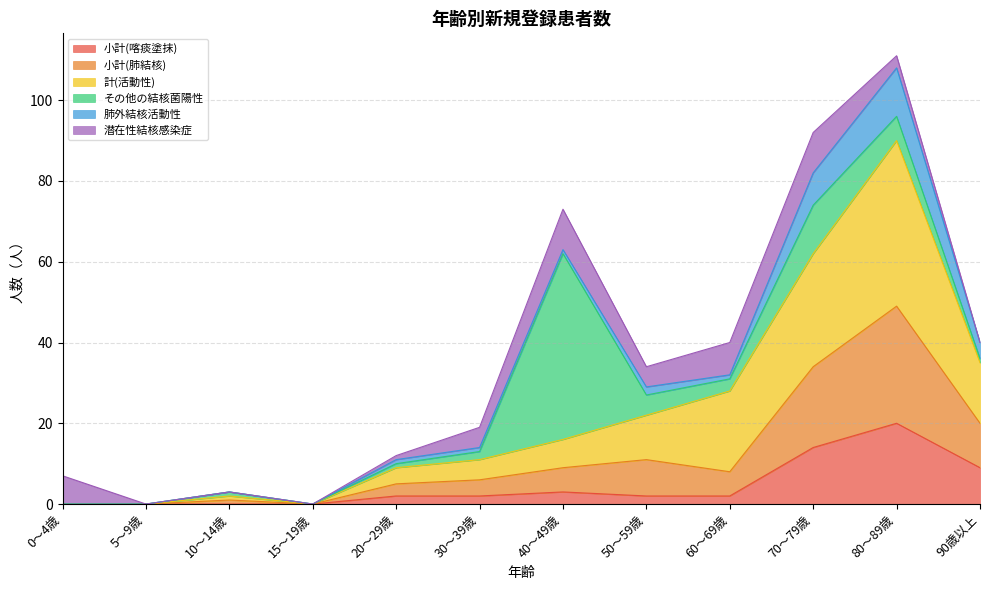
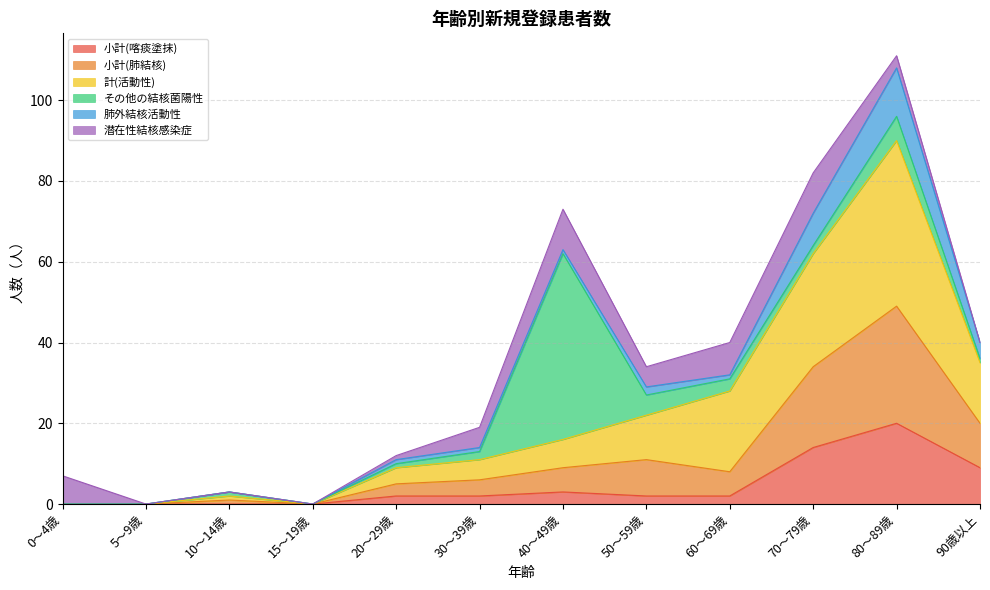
  {
    "計(活動性)": {
      "10～14歳": 1,
      "20～29歳": 4,
      "30～39歳": 5,
      "40～49歳": 7,
      "50～59歳": 11,
      "60～69歳": 20,
      "70～79歳": 28,
      "80～89歳": 41,
      "90歳以上": 15
    },
    "その他の結核菌陽性": {
      "20～29歳": 1,
      "30～39歳": 2,
      "40～49歳": 46,
      "50～59歳": 5,
      "60～69歳": 3,
-     "70～79歳": 12,
+     "70～79歳": 2,
      "80～89歳": 6,
      "90歳以上": 1
    },
    "肺外結核活動性": {
      "20～29歳": 1,
      "30～39歳": 1,
      "40～49歳": 1,
      "50～59歳": 2,
      "60～69歳": 1,
      "70～79歳": 8,
      "80～89歳": 12
    },
    "潜在性結核感染症": {
      "0～4歳": 7,
      "20～29歳": 1,
      "30～39歳": 5,
      "40～49歳": 10,
      "50～59歳": 5,
      "60～69歳": 8,
      "70～79歳": 10,
      "80～89歳": 3
    }
  }
